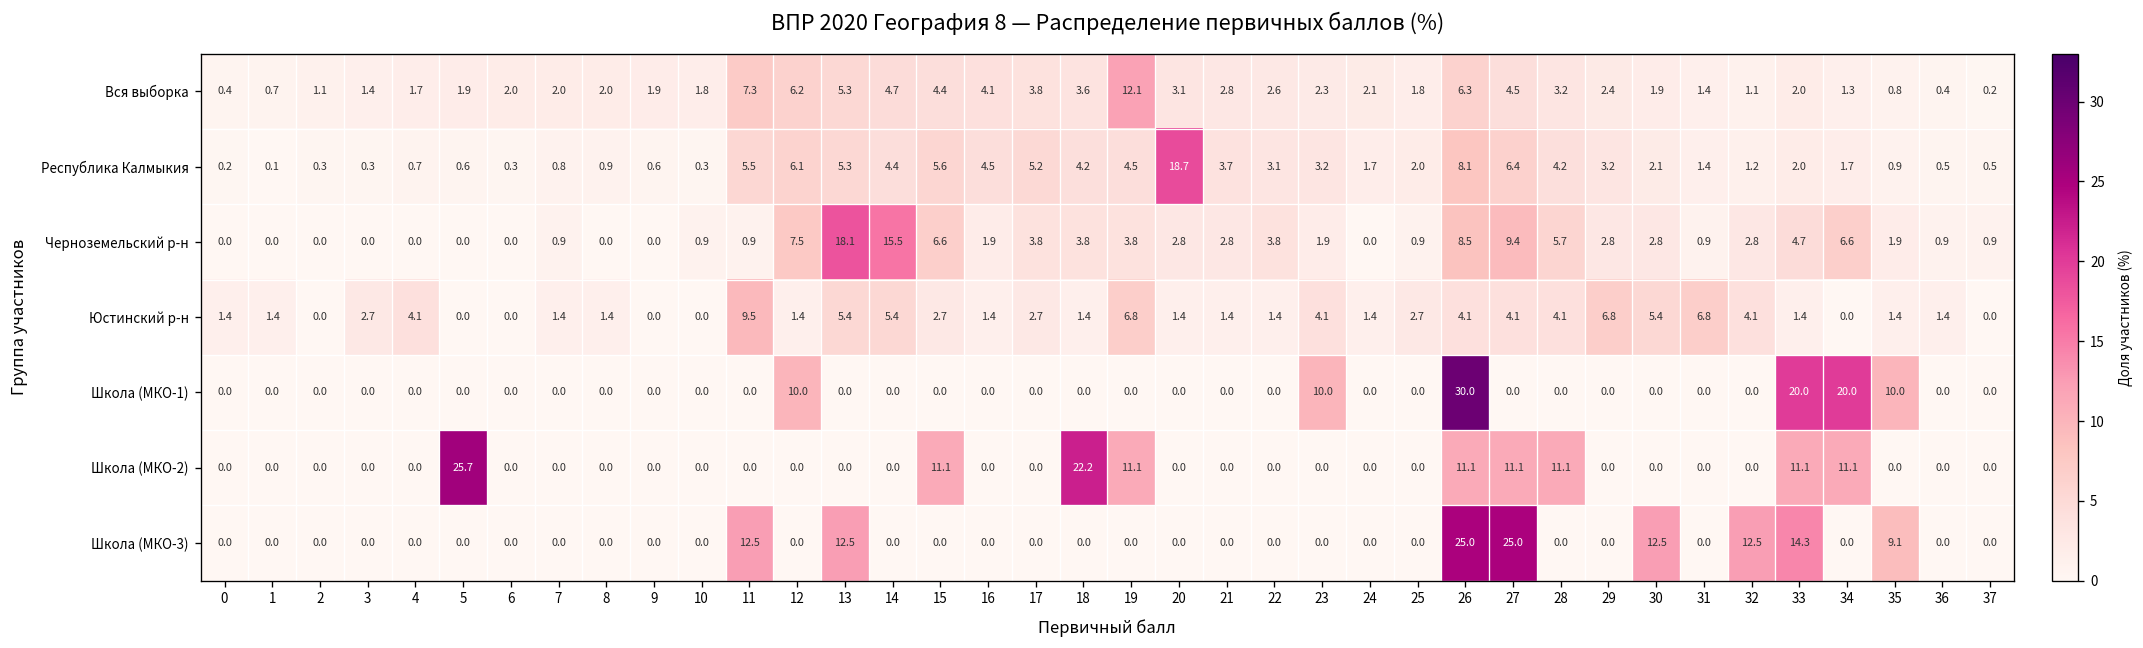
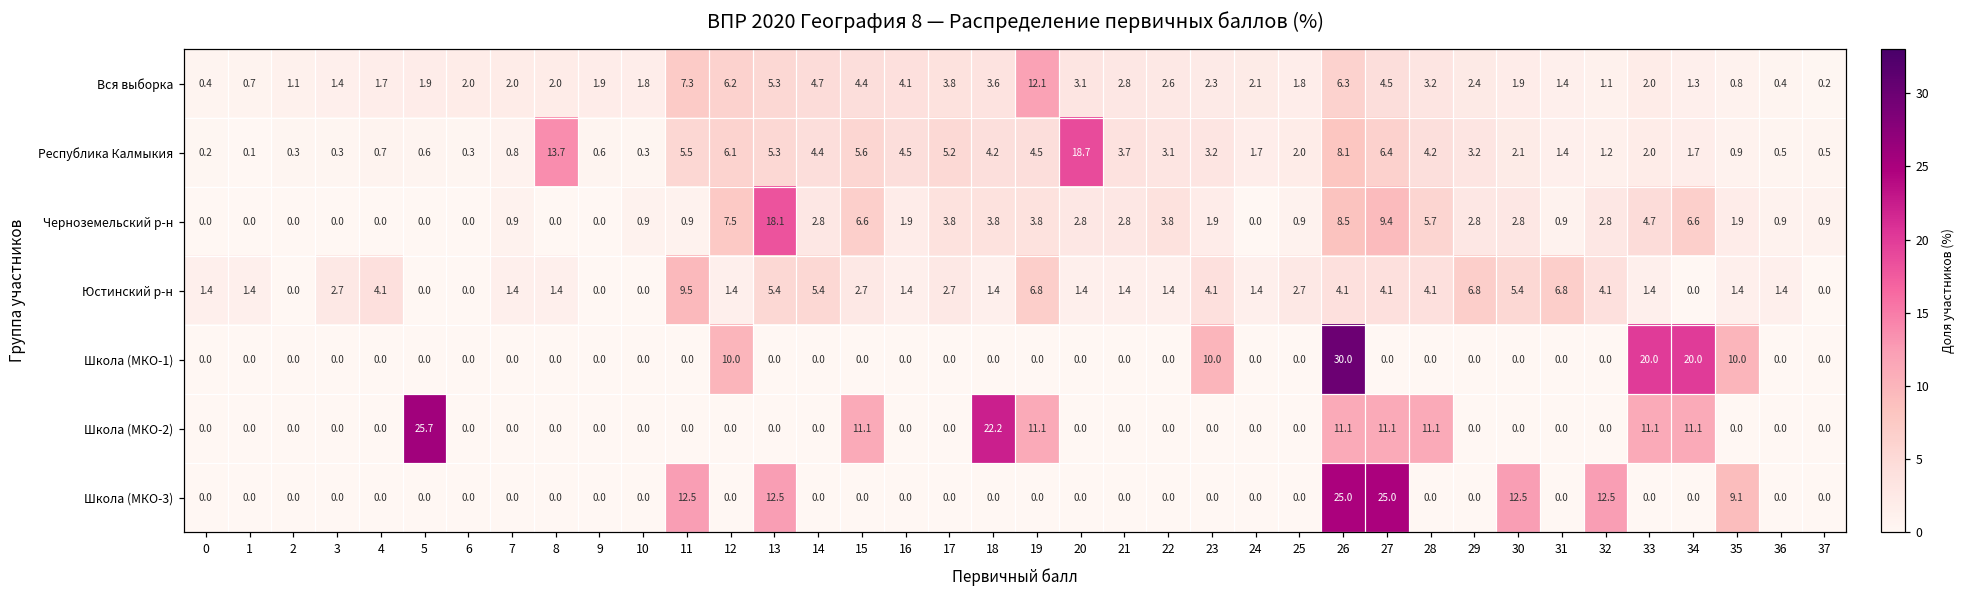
  {
    "Республика Калмыкия": {
      "0": 0.2,
      "1": 0.1,
      "2": 0.3,
      "3": 0.3,
      "4": 0.7,
      "5": 0.6,
      "6": 0.3,
      "7": 0.8,
-     "8": 0.9,
+     "8": 13.7,
      "9": 0.6,
      "10": 0.3,
      "11": 5.5,
      "12": 6.1,
      "13": 5.3,
      "14": 4.4,
      "15": 5.6,
      "16": 4.5,
      "17": 5.2,
      "18": 4.2,
      "19": 4.5,
      "20": 18.7,
      "21": 3.7,
      "22": 3.1,
      "23": 3.2,
      "24": 1.7,
      "25": 2.0,
      "26": 8.1,
      "27": 6.4,
      "28": 4.2,
      "29": 3.2,
      "30": 2.1,
      "31": 1.4,
      "32": 1.2,
      "33": 2.0,
      "34": 1.7,
      "35": 0.9,
      "36": 0.5,
      "37": 0.5
    },
    "Черноземельский р-н": {
      "0": 0.0,
      "1": 0.0,
      "2": 0.0,
      "3": 0.0,
      "4": 0.0,
      "5": 0.0,
      "6": 0.0,
      "7": 0.9,
      "8": 0.0,
      "9": 0.0,
      "10": 0.9,
      "11": 0.9,
      "12": 7.5,
      "13": 18.1,
-     "14": 15.5,
+     "14": 2.8,
      "15": 6.6,
      "16": 1.9,
      "17": 3.8,
      "18": 3.8,
      "19": 3.8,
      "20": 2.8,
      "21": 2.8,
      "22": 3.8,
      "23": 1.9,
      "24": 0.0,
      "25": 0.9,
      "26": 8.5,
      "27": 9.4,
      "28": 5.7,
      "29": 2.8,
      "30": 2.8,
      "31": 0.9,
      "32": 2.8,
      "33": 4.7,
      "34": 6.6,
      "35": 1.9,
      "36": 0.9,
      "37": 0.9
    },
    "Школа (МКО-3)": {
      "0": 0.0,
      "1": 0.0,
      "2": 0.0,
      "3": 0.0,
      "4": 0.0,
      "5": 0.0,
      "6": 0.0,
      "7": 0.0,
      "8": 0.0,
      "9": 0.0,
      "10": 0.0,
      "11": 12.5,
      "12": 0.0,
      "13": 12.5,
      "14": 0.0,
      "15": 0.0,
      "16": 0.0,
      "17": 0.0,
      "18": 0.0,
      "19": 0.0,
      "20": 0.0,
      "21": 0.0,
      "22": 0.0,
      "23": 0.0,
      "24": 0.0,
      "25": 0.0,
      "26": 25.0,
      "27": 25.0,
      "28": 0.0,
      "29": 0.0,
      "30": 12.5,
      "31": 0.0,
      "32": 12.5,
-     "33": 14.3,
+     "33": 0.0,
      "34": 0.0,
      "35": 9.1,
      "36": 0.0,
      "37": 0.0
    }
  }
